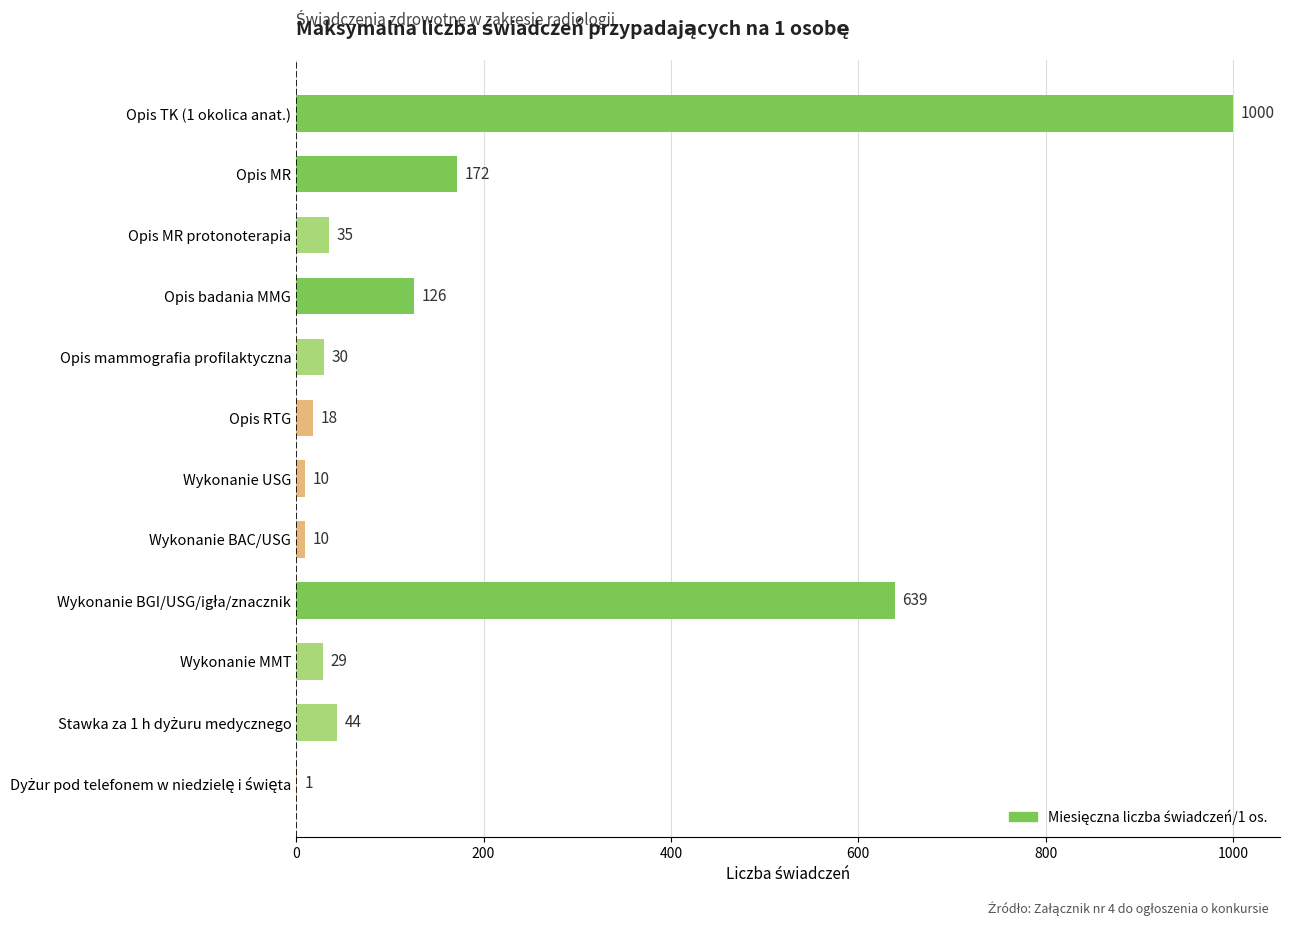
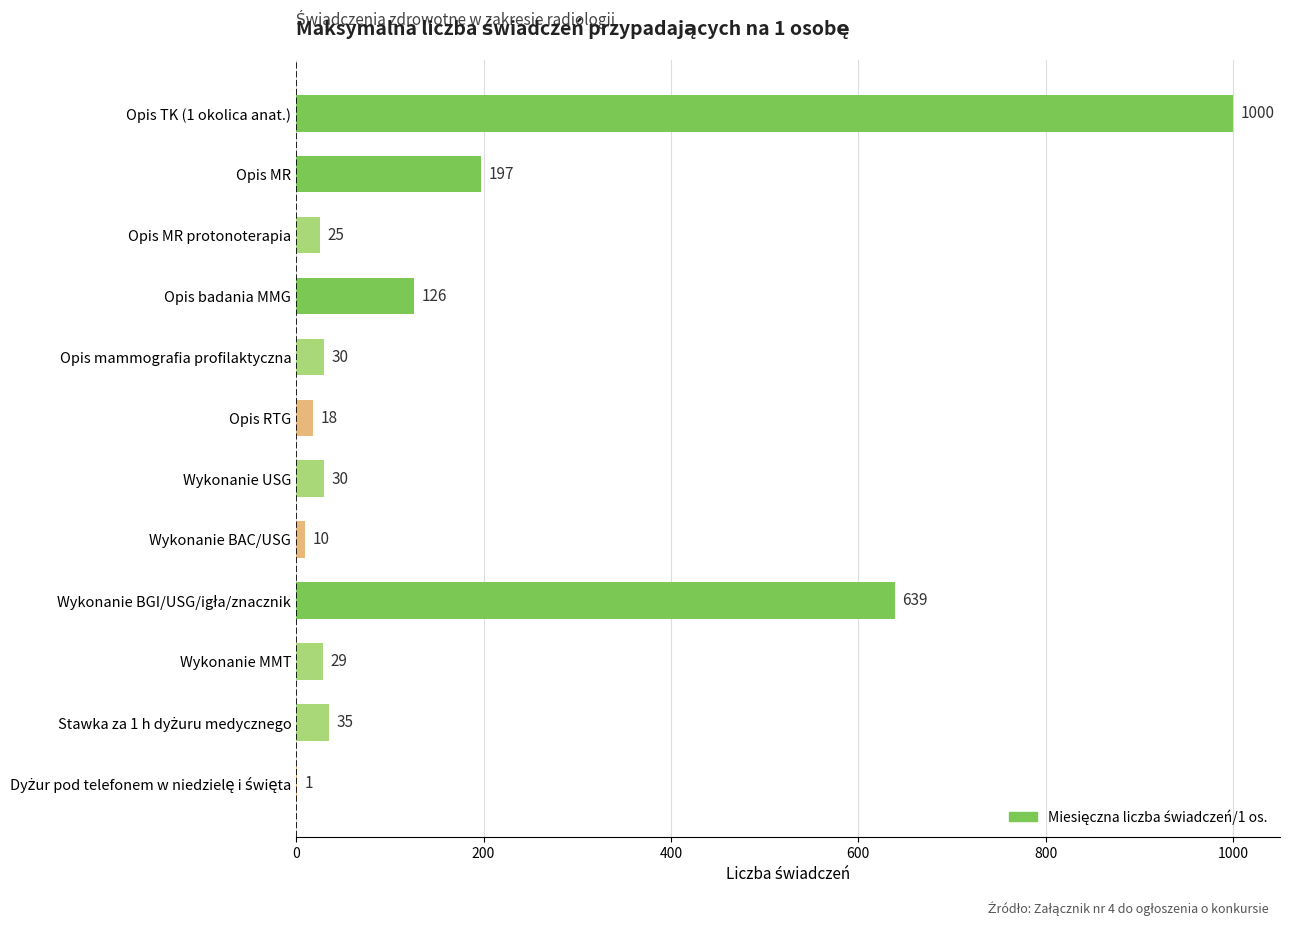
  {
    "Opis TK (1 okolica anat.)": 1000,
-   "Opis MR": 172,
-   "Opis MR protonoterapia": 35,
+   "Opis MR": 197,
+   "Opis MR protonoterapia": 25,
    "Opis badania MMG": 126,
    "Opis mammografia profilaktyczna": 30,
    "Opis RTG": 18,
-   "Wykonanie USG": 10,
+   "Wykonanie USG": 30,
    "Wykonanie BAC/USG": 10,
    "Wykonanie BGI/USG/igła/znacznik": 639,
    "Wykonanie MMT": 29,
-   "Stawka za 1 h dyżuru medycznego": 44,
+   "Stawka za 1 h dyżuru medycznego": 35,
    "Dyżur pod telefonem w niedzielę i święta": 1
  }
